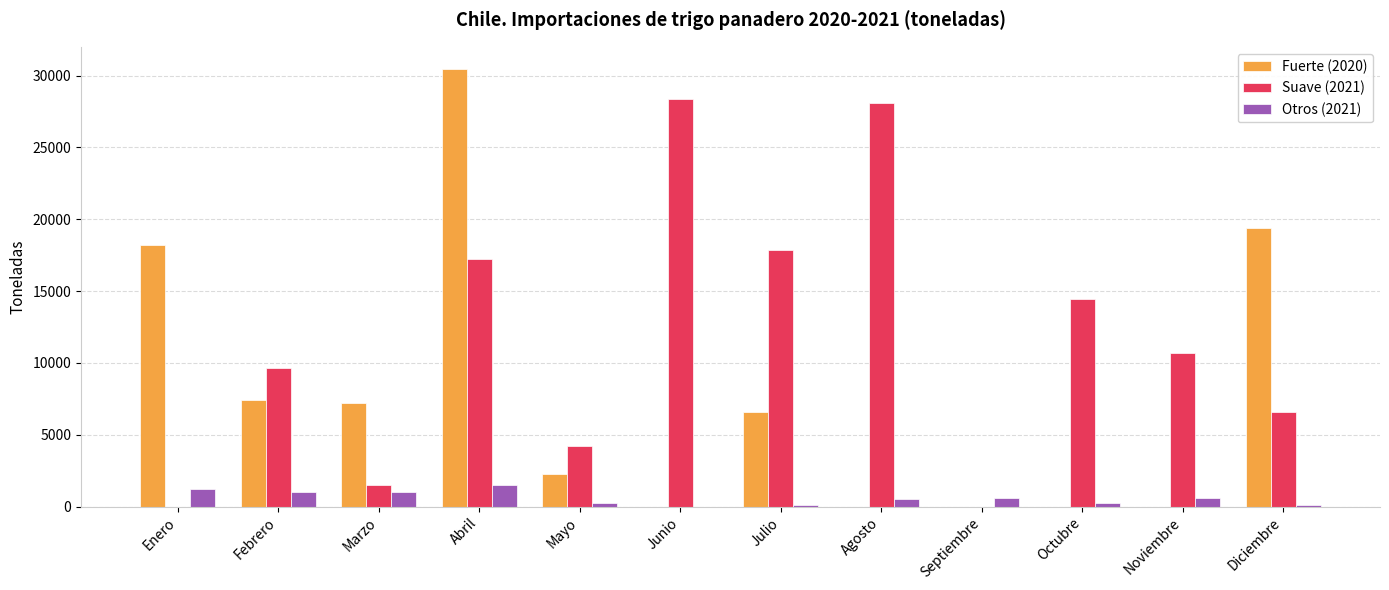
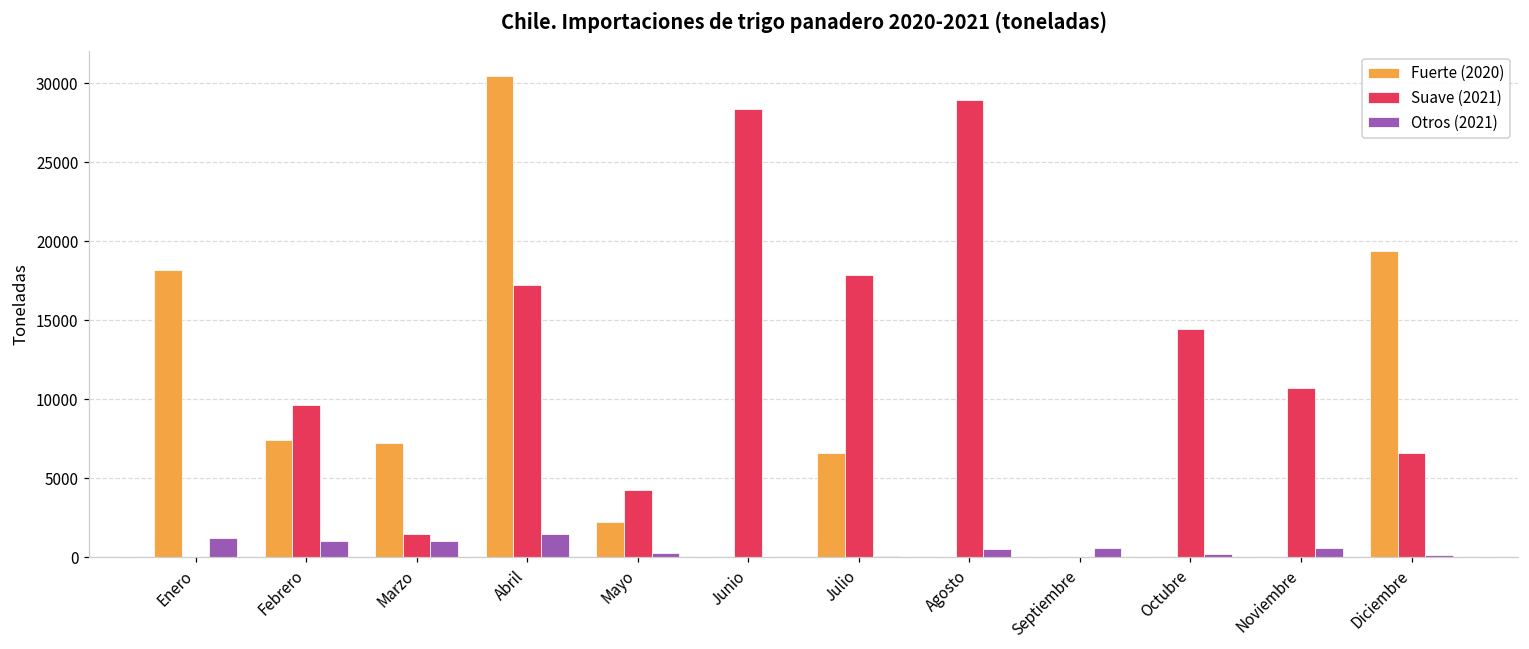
  {
    "Fuerte (2020)": {
      "Enero": 18200,
      "Febrero": 7400,
      "Marzo": 7200,
      "Abril": 30500,
      "Mayo": 2300,
      "Junio": 0,
      "Julio": 6600,
      "Agosto": 0,
      "Septiembre": 0,
      "Octubre": 0,
      "Noviembre": 0,
      "Diciembre": 19400
    },
    "Suave (2021)": {
      "Enero": 0,
      "Febrero": 9700,
      "Marzo": 1500,
      "Abril": 17200,
      "Mayo": 4300,
      "Junio": 28300,
      "Julio": 17900,
-     "Agosto": 28100,
+     "Agosto": 28900,
      "Septiembre": 0,
      "Octubre": 14400,
      "Noviembre": 10700,
      "Diciembre": 6600
    },
    "Otros (2021)": {
      "Enero": 1200,
      "Febrero": 1000,
      "Marzo": 1000,
      "Abril": 1500,
      "Mayo": 300,
      "Junio": 0,
      "Agosto": 500,
      "Septiembre": 600,
      "Octubre": 200,
      "Noviembre": 600
    }
  }
